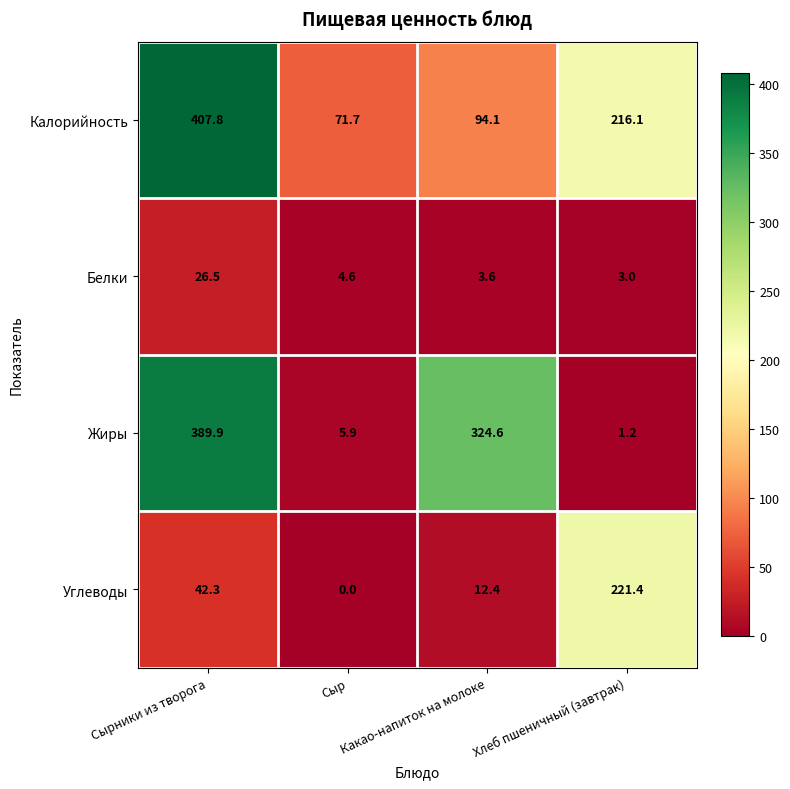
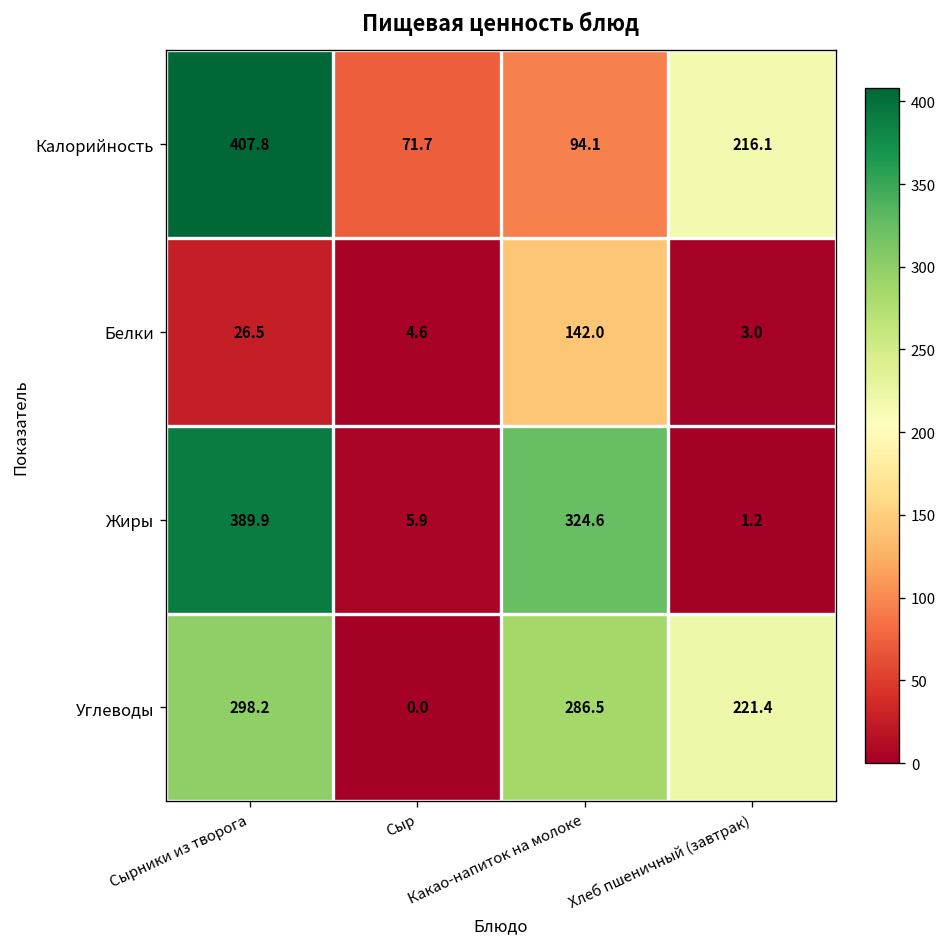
  {
    "Калорийность": {
      "Сырники из творога": 407.8,
      "Сыр": 71.7,
      "Какао-напиток на молоке": 94.1,
      "Хлеб пшеничный (завтрак)": 216.1
    },
    "Белки": {
      "Сырники из творога": 26.5,
      "Сыр": 4.6,
-     "Какао-напиток на молоке": 3.6,
+     "Какао-напиток на молоке": 142.0,
      "Хлеб пшеничный (завтрак)": 3.0
    },
    "Жиры": {
      "Сырники из творога": 389.9,
      "Сыр": 5.9,
      "Какао-напиток на молоке": 324.6,
      "Хлеб пшеничный (завтрак)": 1.2
    },
    "Углеводы": {
-     "Сырники из творога": 42.3,
+     "Сырники из творога": 298.2,
      "Сыр": 0.0,
-     "Какао-напиток на молоке": 12.4,
+     "Какао-напиток на молоке": 286.5,
      "Хлеб пшеничный (завтрак)": 221.4
    }
  }
